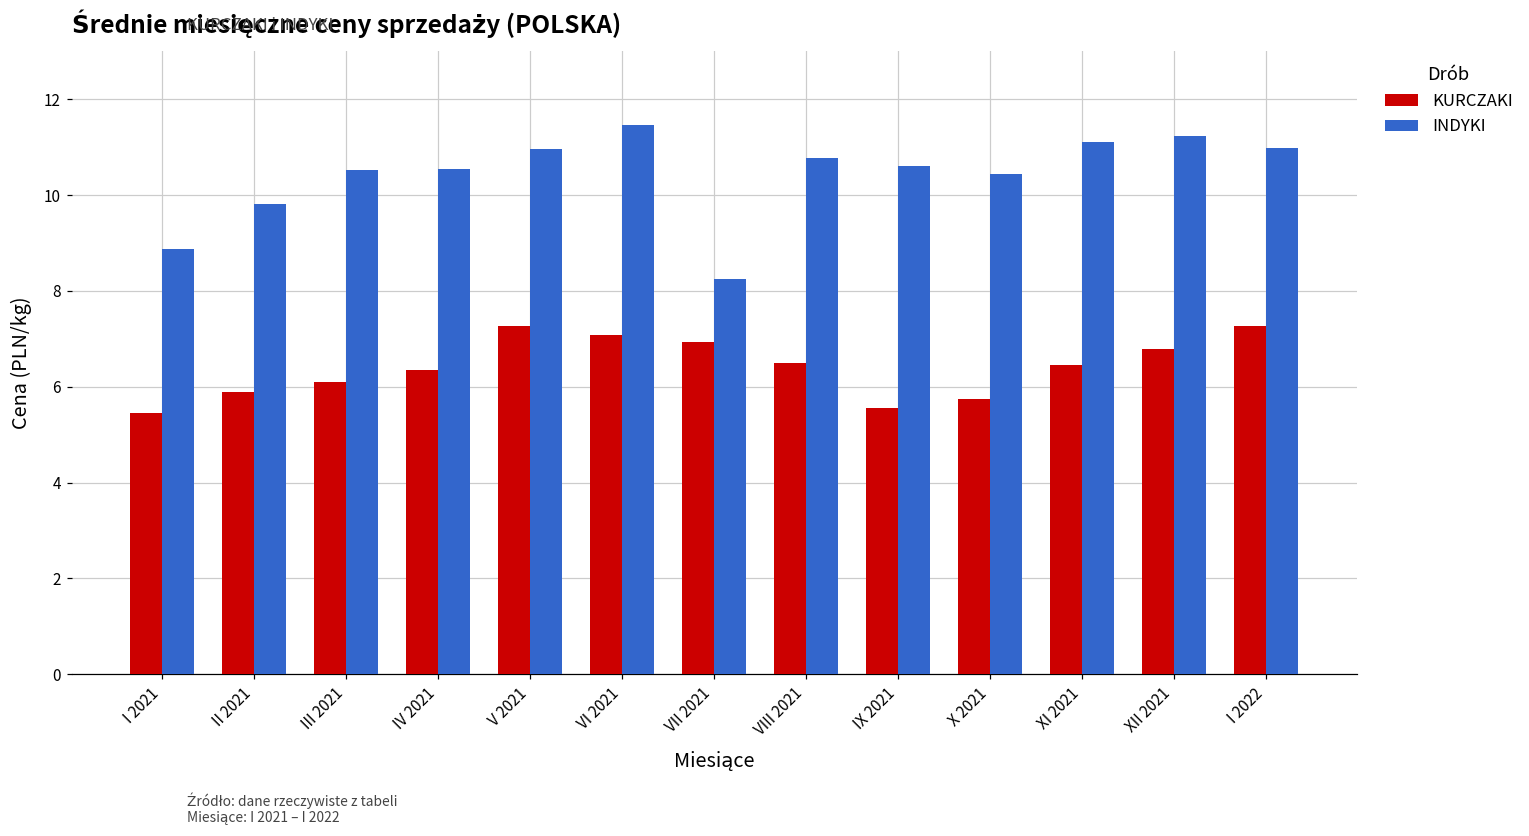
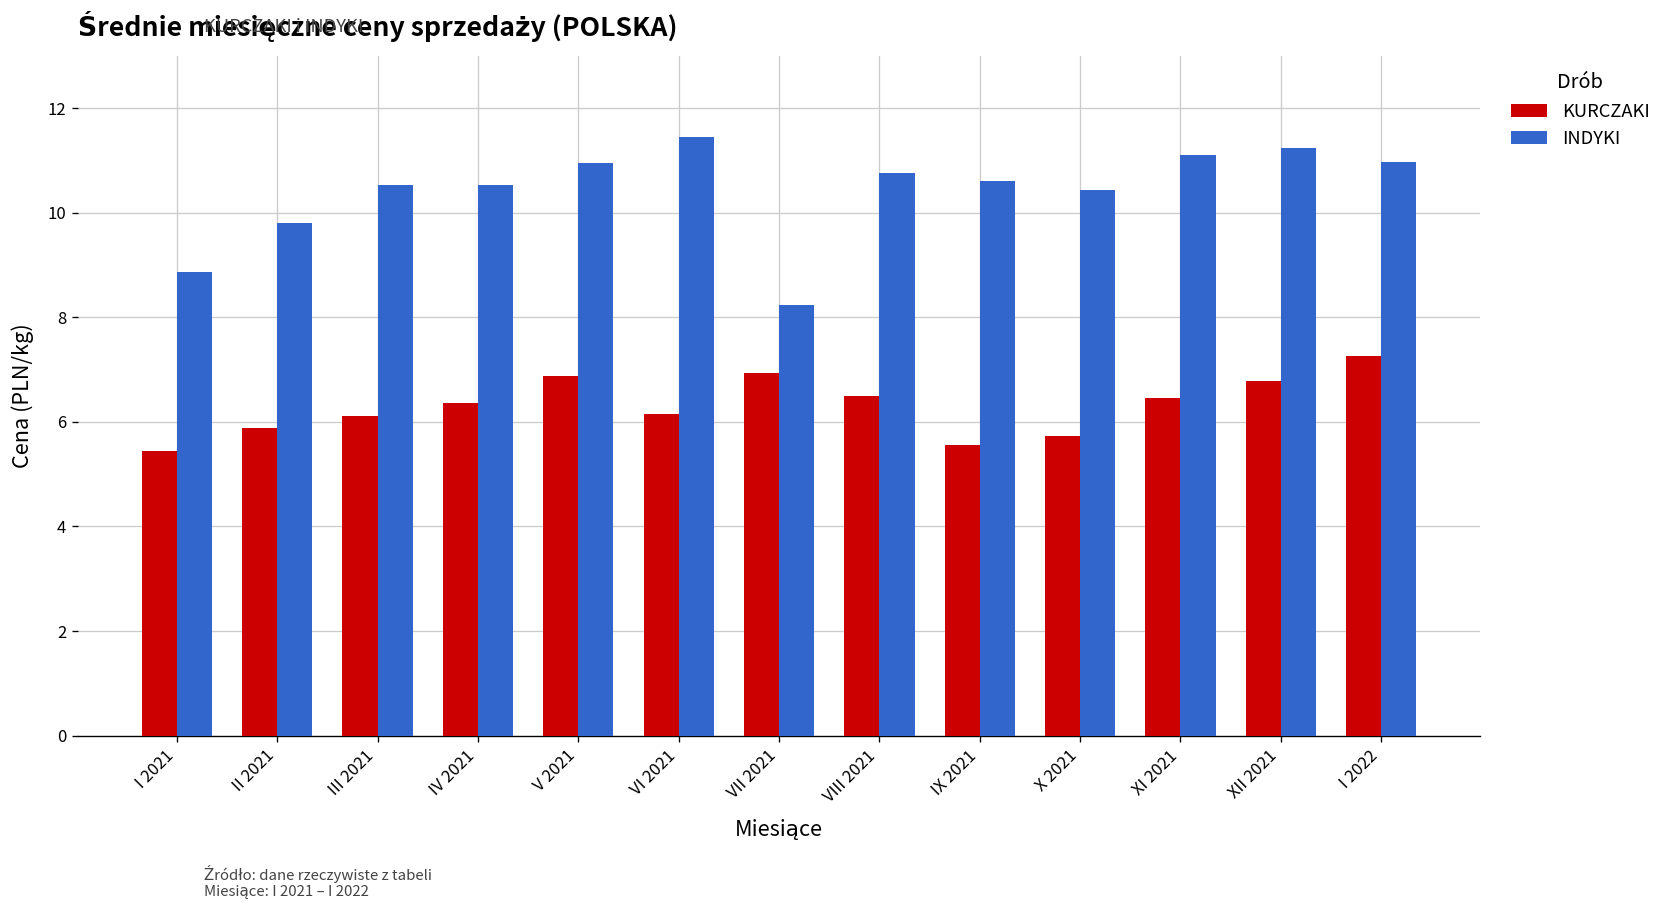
  {
    "KURCZAKI": {
      "I 2021": 5.4,
      "II 2021": 5.9,
      "III 2021": 6.1,
      "IV 2021": 6.4,
-     "V 2021": 7.3,
-     "VI 2021": 7.1,
+     "V 2021": 6.9,
+     "VI 2021": 6.2,
      "VII 2021": 6.9,
      "VIII 2021": 6.5,
      "IX 2021": 5.6,
      "X 2021": 5.7,
      "XI 2021": 6.5,
      "XII 2021": 6.8,
      "I 2022": 7.3
    },
    "INDYKI": {
      "I 2021": 8.9,
      "II 2021": 9.8,
      "III 2021": 10.5,
      "IV 2021": 10.5,
      "V 2021": 11.0,
      "VI 2021": 11.5,
      "VII 2021": 8.2,
      "VIII 2021": 10.8,
      "IX 2021": 10.6,
      "X 2021": 10.4,
      "XI 2021": 11.1,
      "XII 2021": 11.2,
      "I 2022": 11.0
    }
  }
